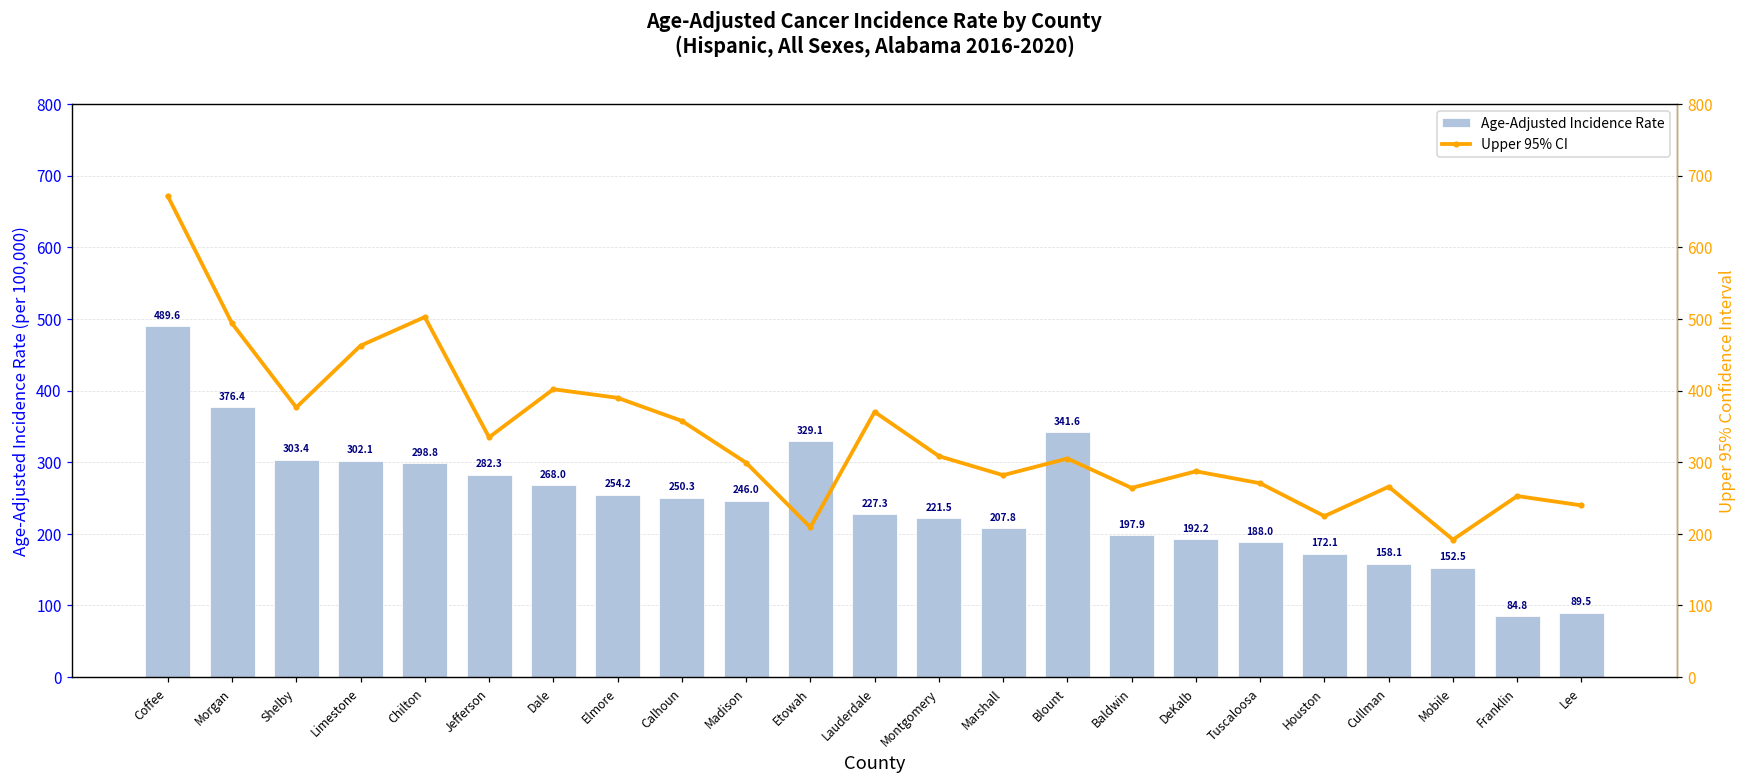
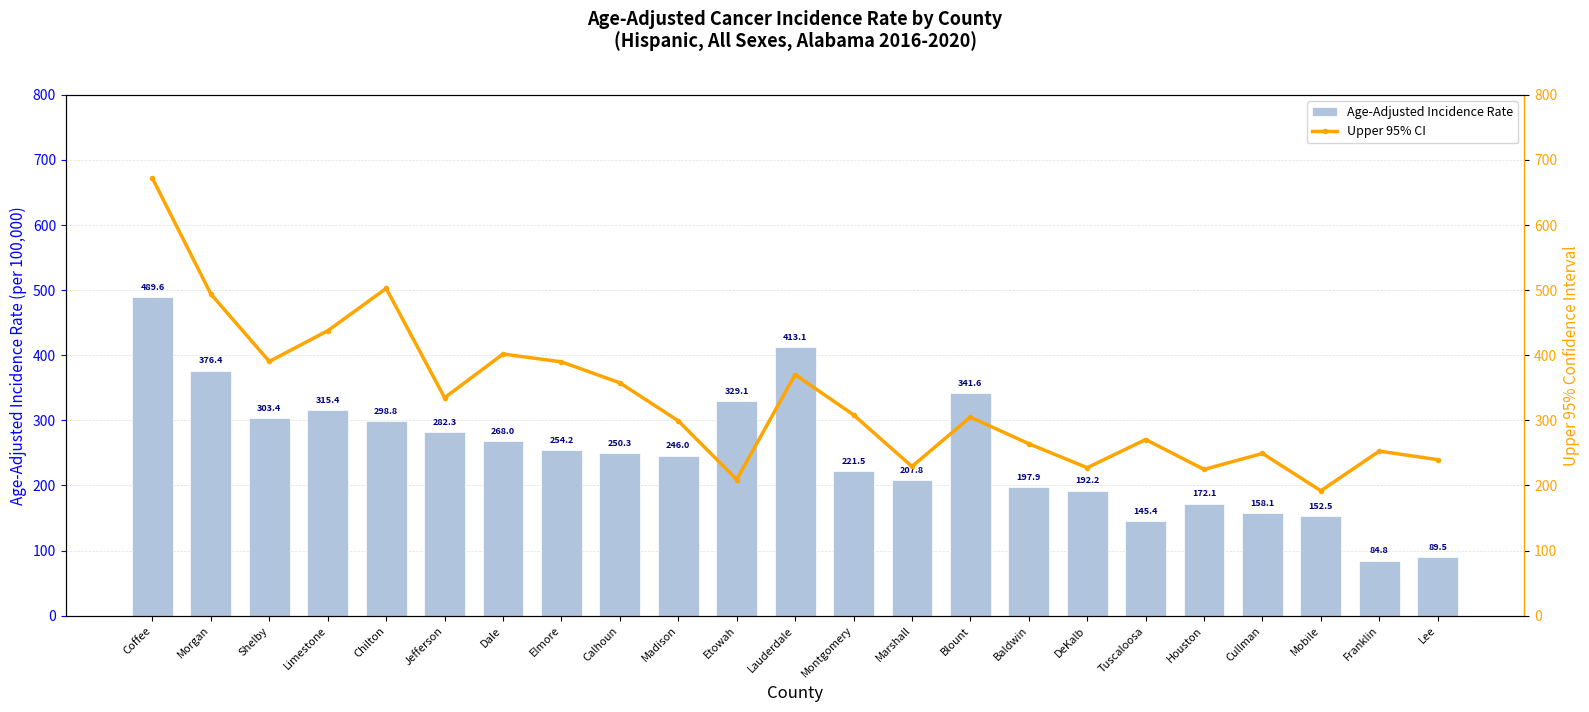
  {
    "Age-Adjusted Incidence Rate": {
      "Coffee": 489.6,
      "Morgan": 376.4,
      "Shelby": 303.4,
-     "Limestone": 302.1,
+     "Limestone": 315.4,
      "Chilton": 298.8,
      "Jefferson": 282.3,
      "Dale": 268.0,
      "Elmore": 254.2,
      "Calhoun": 250.3,
      "Madison": 246.0,
      "Etowah": 329.1,
-     "Lauderdale": 227.3,
+     "Lauderdale": 413.1,
      "Montgomery": 221.5,
      "Blount": 341.6,
      "Baldwin": 197.9,
      "DeKalb": 192.2,
-     "Tuscaloosa": 188.0,
+     "Tuscaloosa": 145.4,
      "Houston": 172.1,
      "Cullman": 158.1,
      "Mobile": 152.5,
      "Franklin": 84.8,
      "Lee": 89.5
    },
    "Upper 95% CI": {
      "Coffee": 670,
      "Morgan": 490,
-     "Shelby": 380,
-     "Limestone": 460,
+     "Shelby": 390,
+     "Limestone": 440,
      "Chilton": 500,
      "Jefferson": 330,
      "Dale": 400,
      "Elmore": 390,
      "Calhoun": 360,
      "Madison": 300,
      "Etowah": 210,
      "Lauderdale": 370,
      "Montgomery": 310,
-     "Marshall": 280,
+     "Marshall": 230,
      "Blount": 310,
      "Baldwin": 260,
-     "DeKalb": 290,
+     "DeKalb": 230,
      "Tuscaloosa": 270,
      "Houston": 220,
-     "Cullman": 270,
+     "Cullman": 250,
      "Mobile": 190,
      "Franklin": 250,
      "Lee": 240
    }
  }
